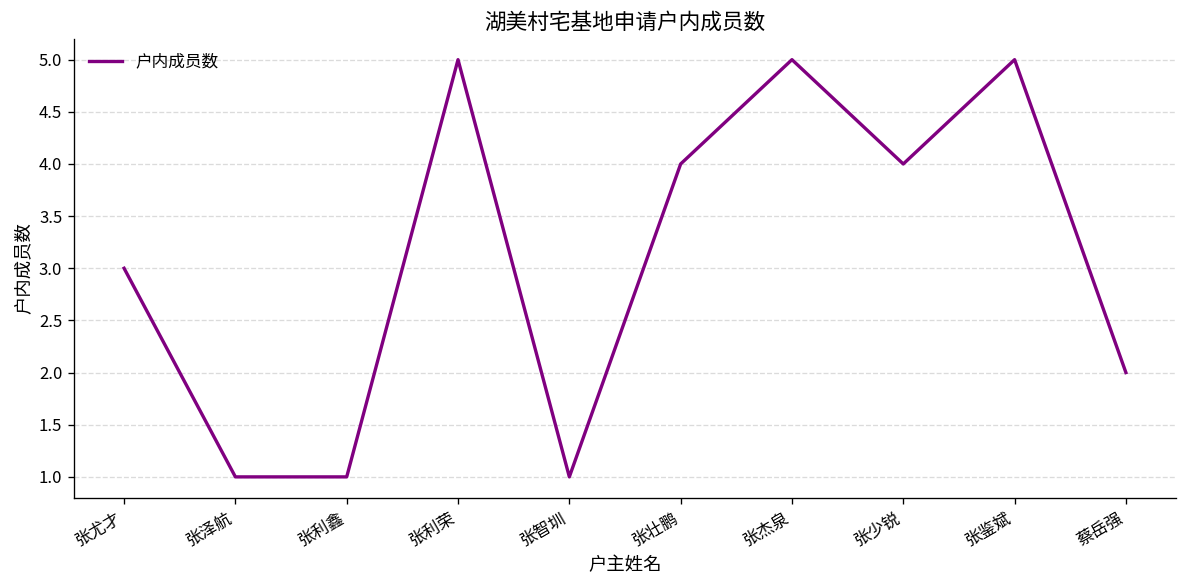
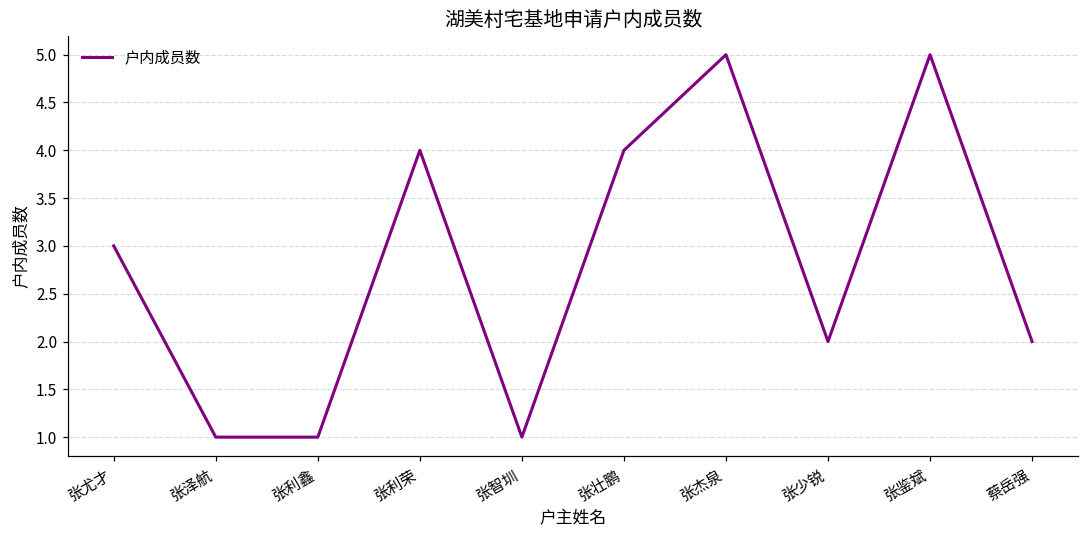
  {
    "张尤才": 3,
    "张泽航": 1,
    "张利鑫": 1,
-   "张利荣": 5,
+   "张利荣": 4,
    "张智圳": 1,
    "张壮鹏": 4,
    "张杰泉": 5,
-   "张少锐": 4,
+   "张少锐": 2,
    "张鉴斌": 5,
    "蔡岳强": 2
  }
